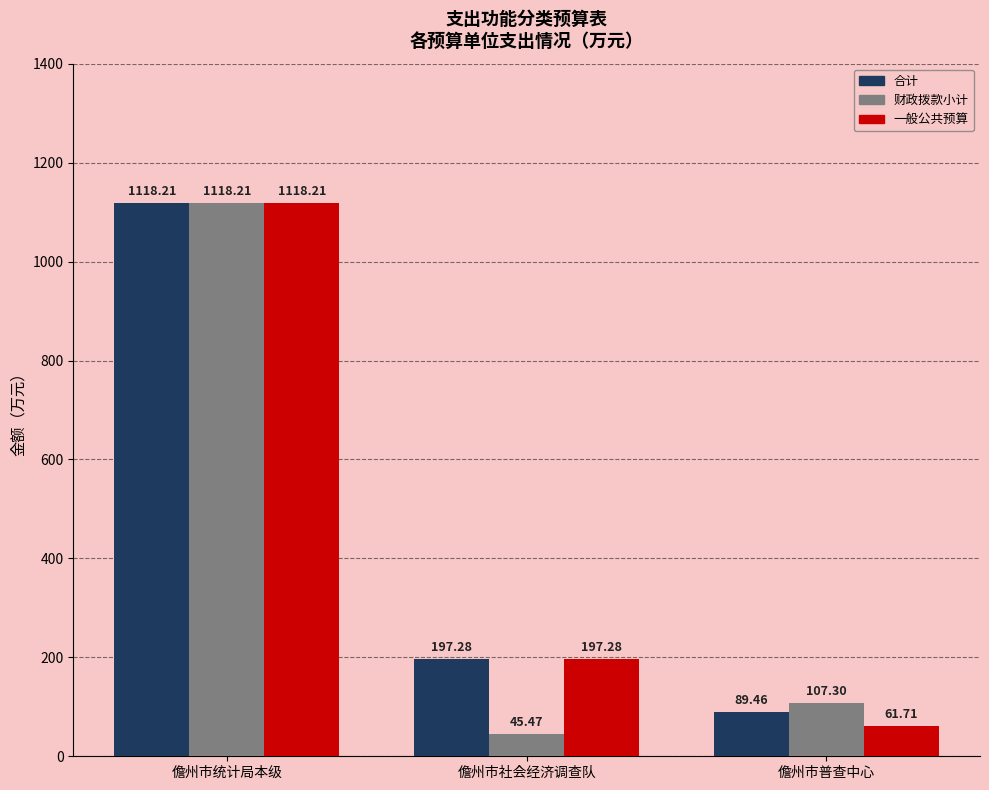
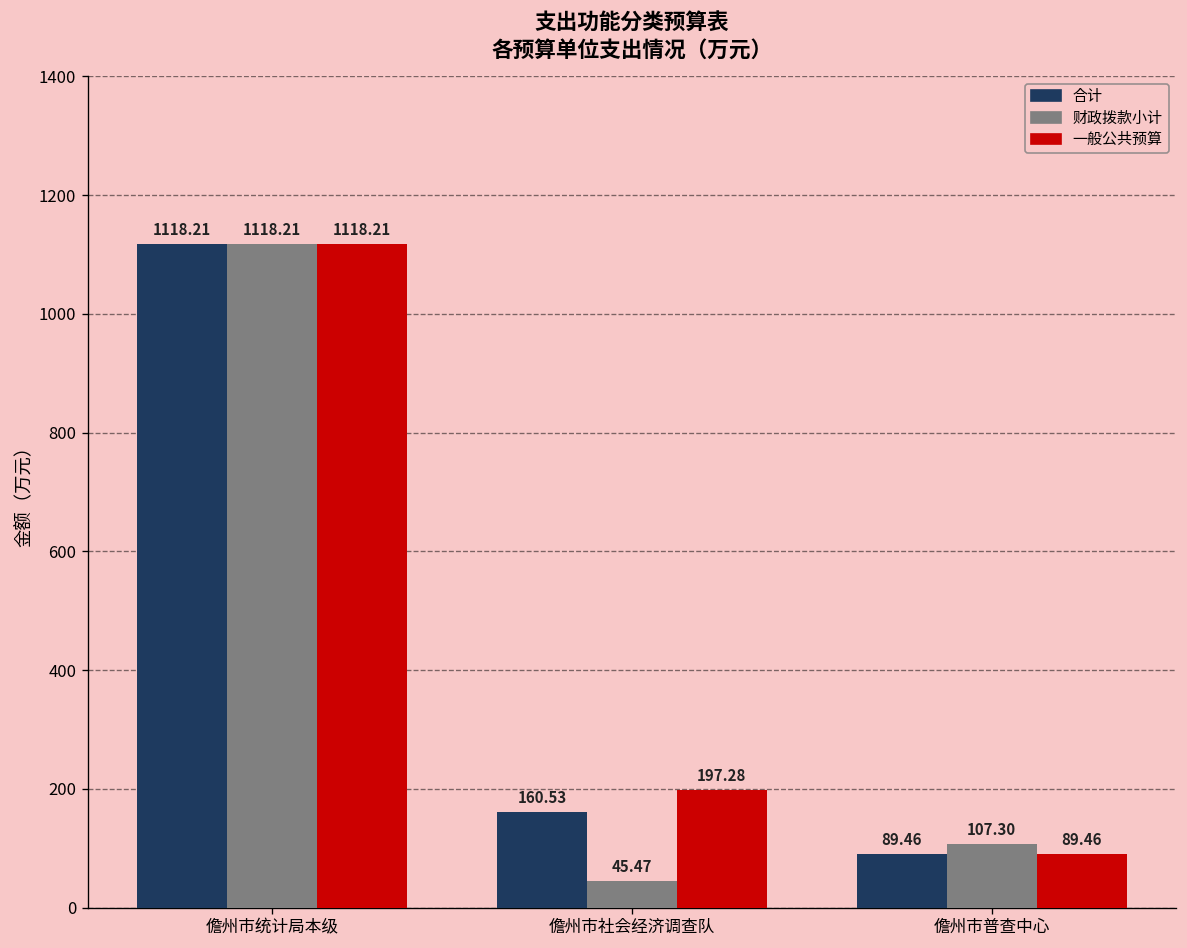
  {
    "合计": {
      "儋州市统计局本级": 1118.21,
-     "儋州市社会经济调查队": 197.28,
+     "儋州市社会经济调查队": 160.53,
      "儋州市普查中心": 89.46
    },
    "财政拨款小计": {
      "儋州市统计局本级": 1118.21,
      "儋州市社会经济调查队": 45.47,
      "儋州市普查中心": 107.30
    },
    "一般公共预算": {
      "儋州市统计局本级": 1118.21,
      "儋州市社会经济调查队": 197.28,
-     "儋州市普查中心": 61.71
+     "儋州市普查中心": 89.46
    }
  }
